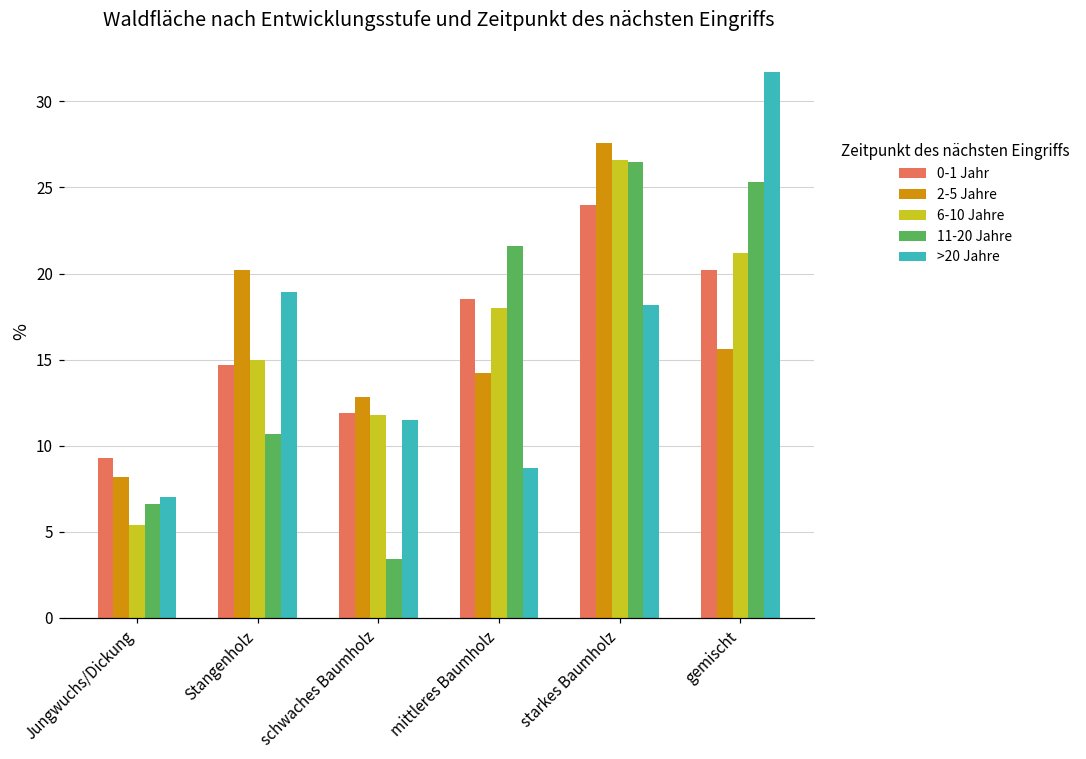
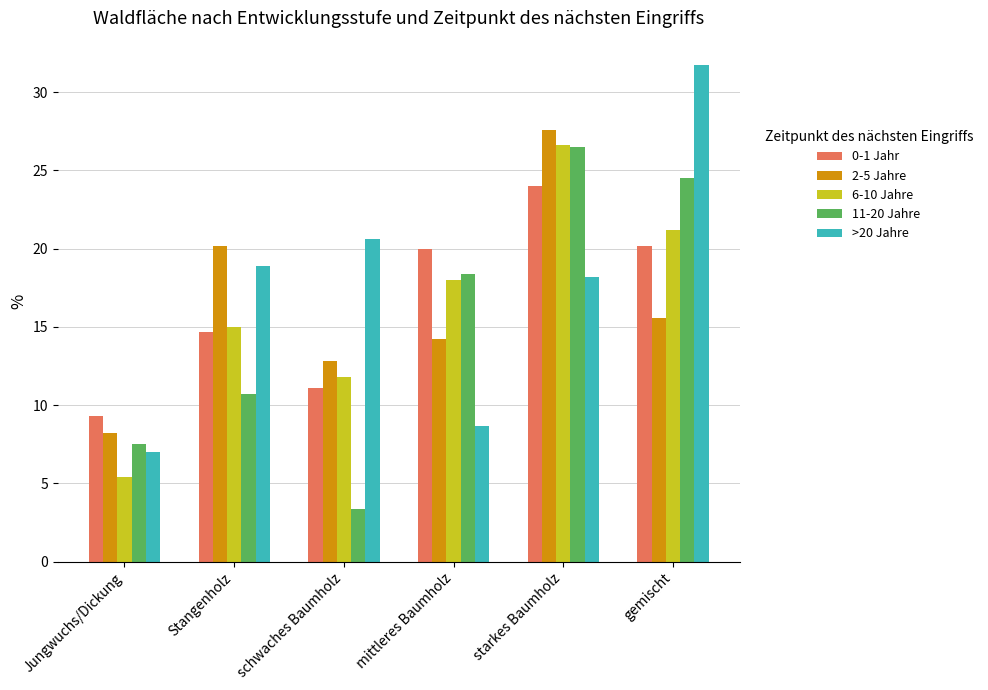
  {
    "0-1 Jahr": {
      "Jungwuchs/Dickung": 9.3,
      "Stangenholz": 14.7,
-     "schwaches Baumholz": 11.9,
-     "mittleres Baumholz": 18.5,
+     "schwaches Baumholz": 11.1,
+     "mittleres Baumholz": 20.0,
      "starkes Baumholz": 24.0,
      "gemischt": 20.2
    },
    "11-20 Jahre": {
-     "Jungwuchs/Dickung": 6.6,
+     "Jungwuchs/Dickung": 7.5,
      "Stangenholz": 10.7,
      "schwaches Baumholz": 3.4,
-     "mittleres Baumholz": 21.6,
+     "mittleres Baumholz": 18.4,
      "starkes Baumholz": 26.5,
-     "gemischt": 25.3
+     "gemischt": 24.5
    },
    ">20 Jahre": {
      "Jungwuchs/Dickung": 7.0,
      "Stangenholz": 18.9,
-     "schwaches Baumholz": 11.5,
+     "schwaches Baumholz": 20.6,
      "mittleres Baumholz": 8.7,
      "starkes Baumholz": 18.2,
      "gemischt": 31.7
    }
  }
